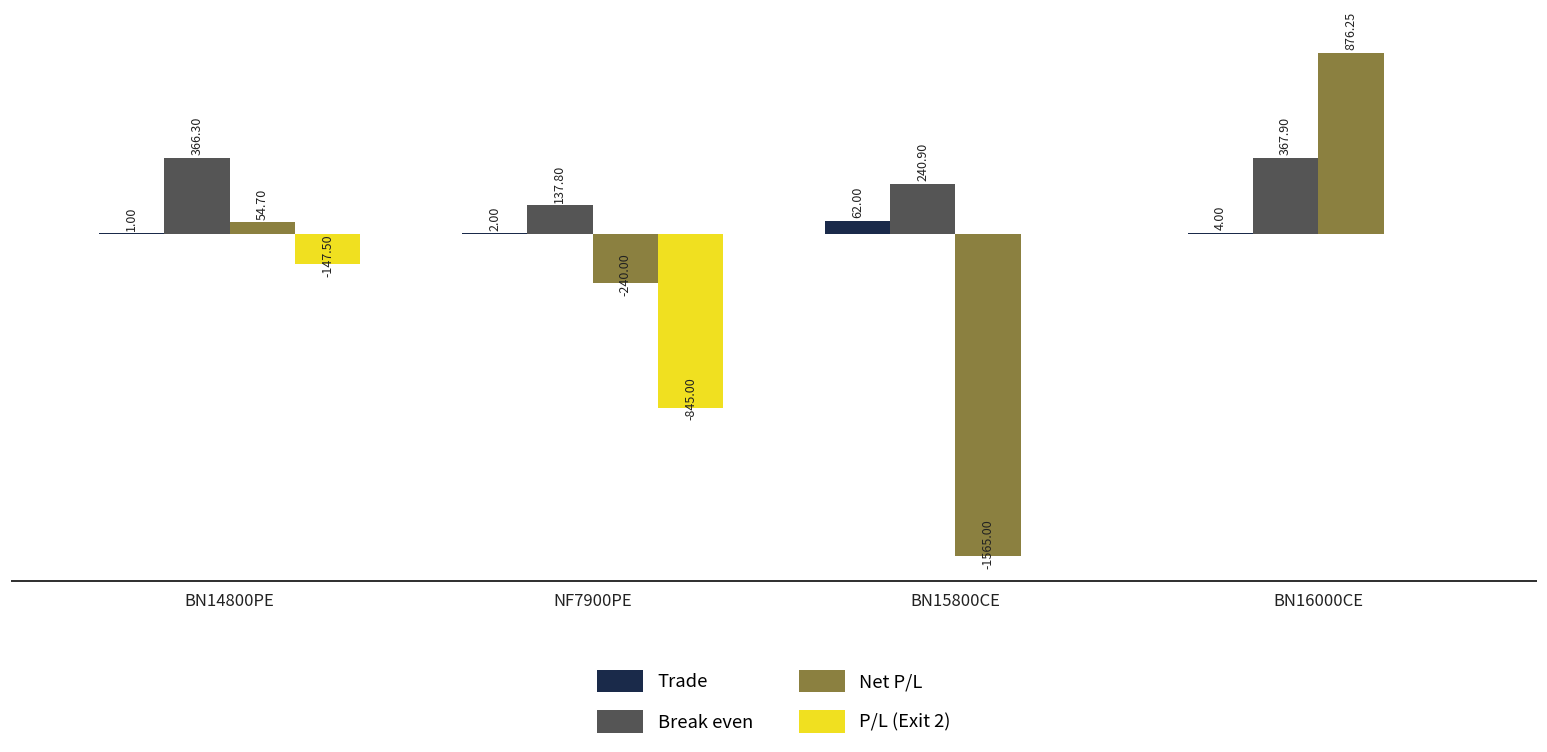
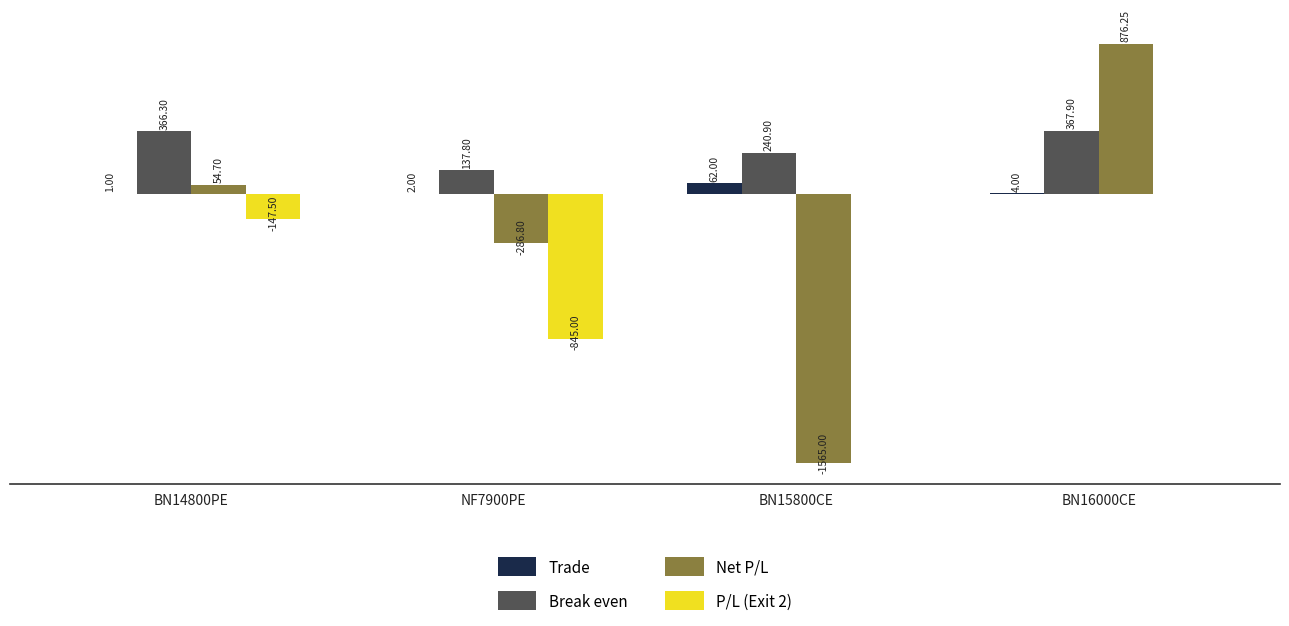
  {
    "Trade": {
      "BN14800PE": 1.00,
      "NF7900PE": 2.00,
      "BN15800CE": 62.00,
      "BN16000CE": 4.00
    },
    "Break even": {
      "BN14800PE": 366.30,
      "NF7900PE": 137.80,
      "BN15800CE": 240.90,
      "BN16000CE": 367.90
    },
    "Net P/L": {
      "BN14800PE": 54.70,
-     "NF7900PE": -240.00,
+     "NF7900PE": -286.80,
      "BN15800CE": -1565.00,
      "BN16000CE": 876.25
    },
    "P/L (Exit 2)": {
      "BN14800PE": -147.50,
      "NF7900PE": -845.00
    }
  }
